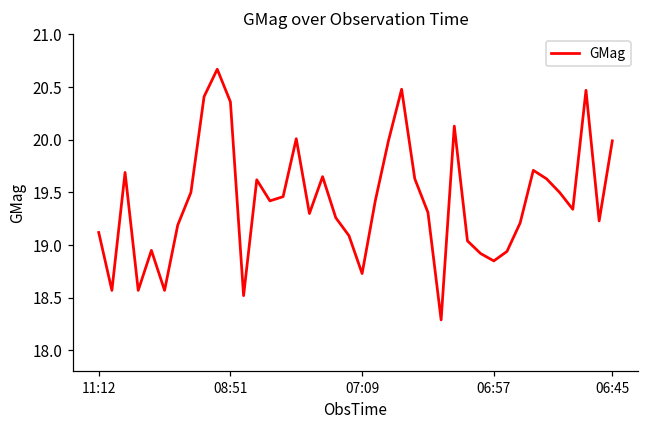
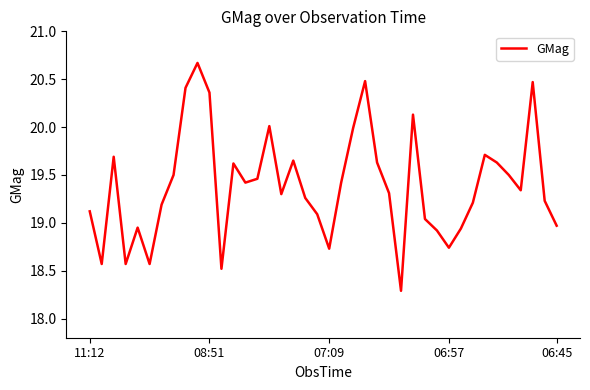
  {
    "11:12": 19.1,
    "08:51": 20.4,
    "07:09": 18.7,
-   "06:57": 18.9,
-   "06:45": 20.0
+   "06:57": 18.7,
+   "06:45": 19.0
  }
